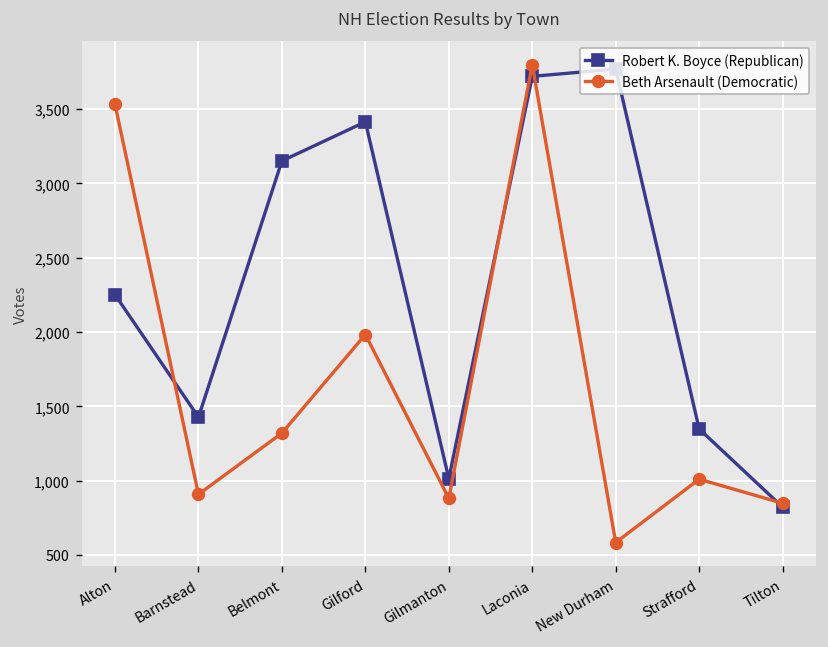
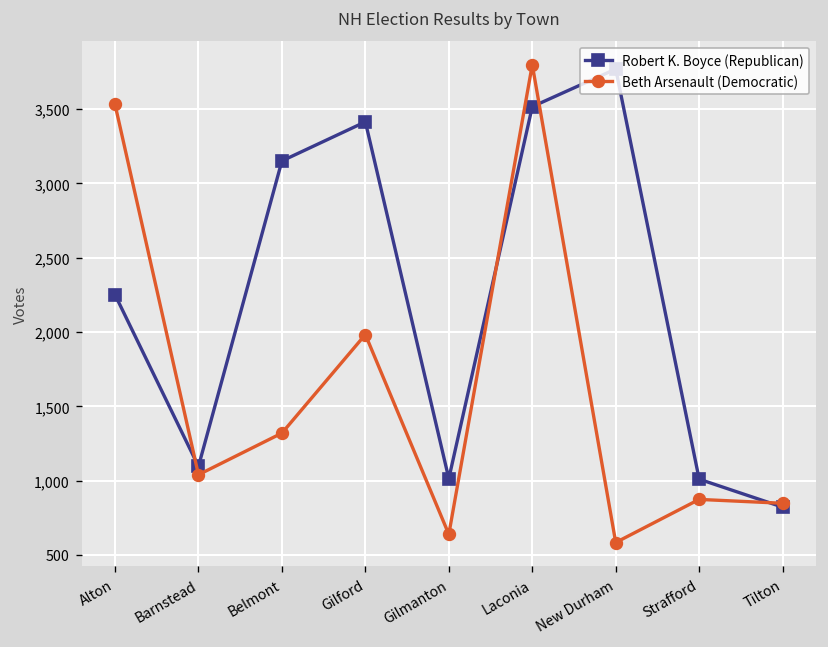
  {
    "Robert K. Boyce (Republican)": {
      "Alton": "2,250",
-     "Barnstead": "1,430",
+     "Barnstead": "1,100",
      "Belmont": "3,150",
      "Gilford": "3,410",
      "Gilmanton": "1,010",
-     "Laconia": "3,720",
-     "Strafford": "1,350",
+     "Laconia": "3,520",
+     "Strafford": "1,010",
      "Tilton": "820"
    },
    "Beth Arsenault (Democratic)": {
      "Alton": "3,530",
-     "Barnstead": "910",
+     "Barnstead": "1,040",
      "Belmont": "1,320",
      "Gilford": "1,980",
-     "Gilmanton": "880",
+     "Gilmanton": "640",
      "Laconia": "3,800",
      "New Durham": "580",
-     "Strafford": "1,010",
+     "Strafford": "870",
      "Tilton": "850"
    }
  }
